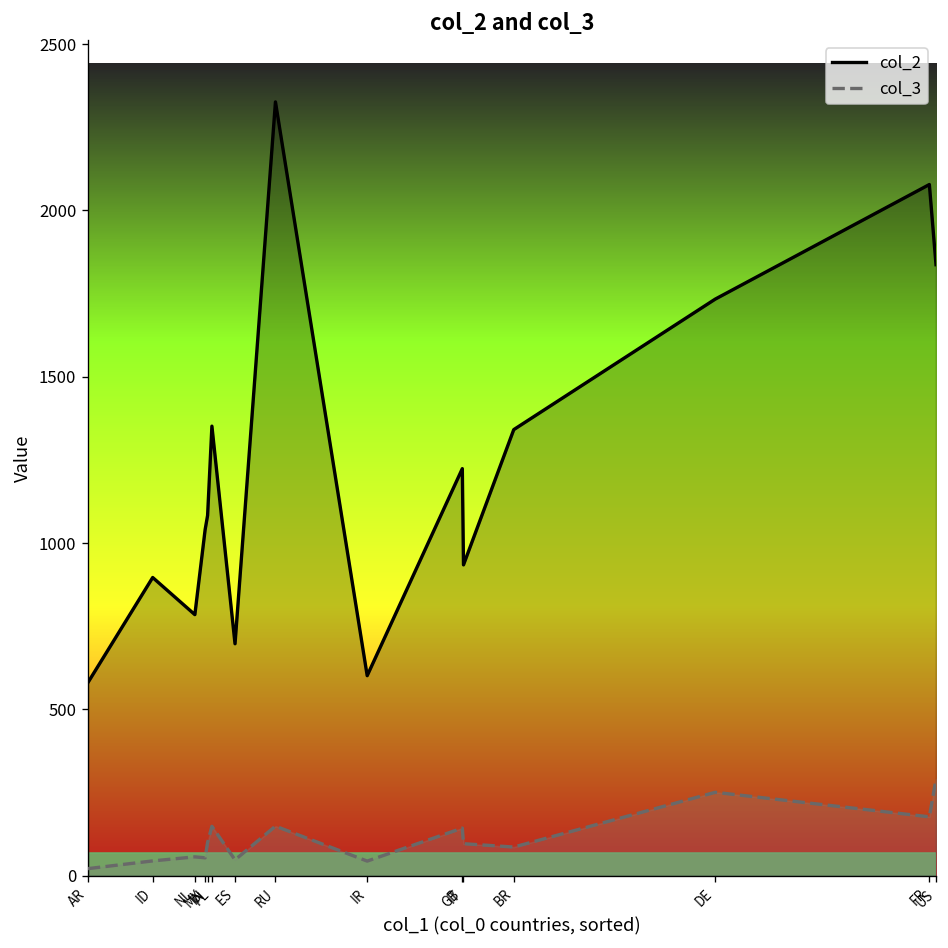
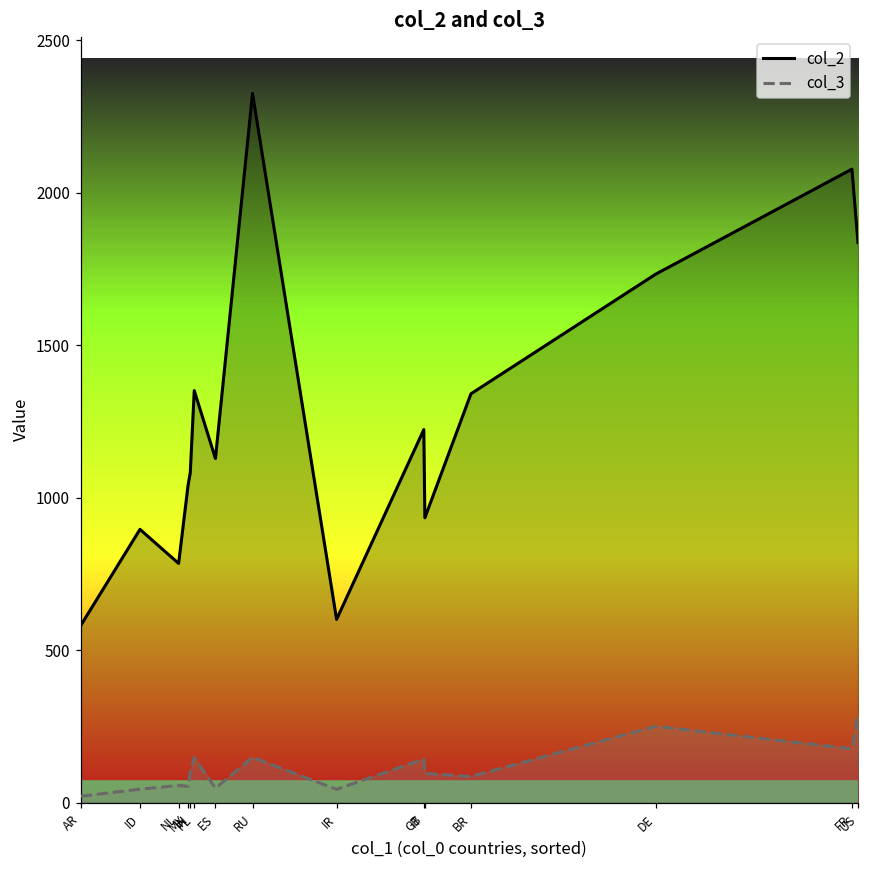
  {
    "col_2": {
      "AR": 580,
      "ID": 900,
      "NL": 780,
      "MX": 1040,
      "IN": 1080,
      "PL": 1350,
-     "ES": 700,
+     "ES": 1130,
      "RU": 2330,
      "IR": 600,
      "GB": 1220,
      "IT": 930,
      "BR": 1340,
      "DE": 1730,
      "FR": 2080,
      "US": 1840
    },
    "col_3": {
      "IN": 100,
      "PL": 150,
      "RU": 150,
      "GB": 140,
      "IT": 100,
      "BR": 90,
      "DE": 250,
      "FR": 180,
      "US": 290
    }
  }
